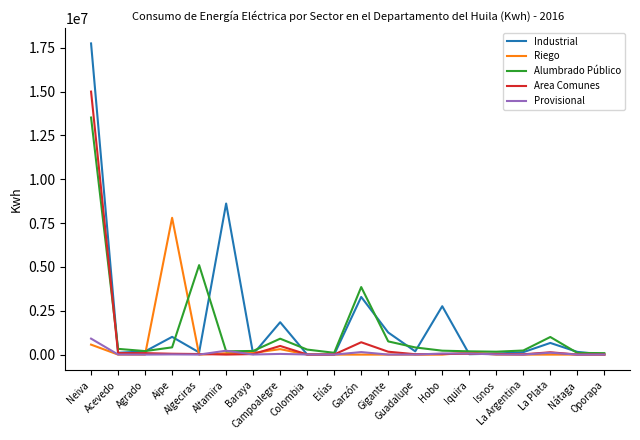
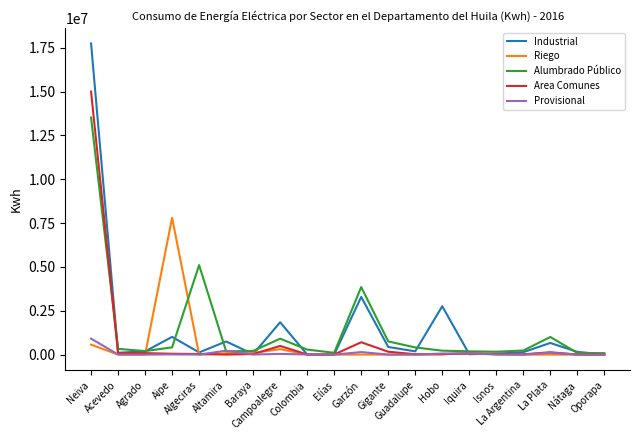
  {
    "Industrial": {
      "Neiva": 17800000,
      "Aipe": 1000000,
-     "Altamira": 8600000,
+     "Altamira": 700000,
      "Campoalegre": 1800000,
      "Garzón": 3300000,
-     "Gigante": 1300000,
+     "Gigante": 400000,
      "Guadalupe": 200000,
      "Hobo": 2800000,
      "La Plata": 700000
    },
    "Riego": {
      "Neiva": 600000,
      "Aipe": 7800000,
      "Campoalegre": 300000
    },
    "Alumbrado Público": {
      "Neiva": 13500000,
      "Acevedo": 300000,
      "Aipe": 400000,
      "Algeciras": 5100000,
      "Campoalegre": 900000,
      "Colombia": 300000,
      "Garzón": 3900000,
      "Gigante": 800000,
      "Guadalupe": 400000,
      "Hobo": 200000,
      "La Plata": 1000000
    },
    "Area Comunes": {
      "Neiva": 15000000,
      "Campoalegre": 500000,
      "Garzón": 700000,
      "Gigante": 200000
    },
    "Provisional": {
      "Neiva": 900000,
      "Campoalegre": 0
    }
  }
